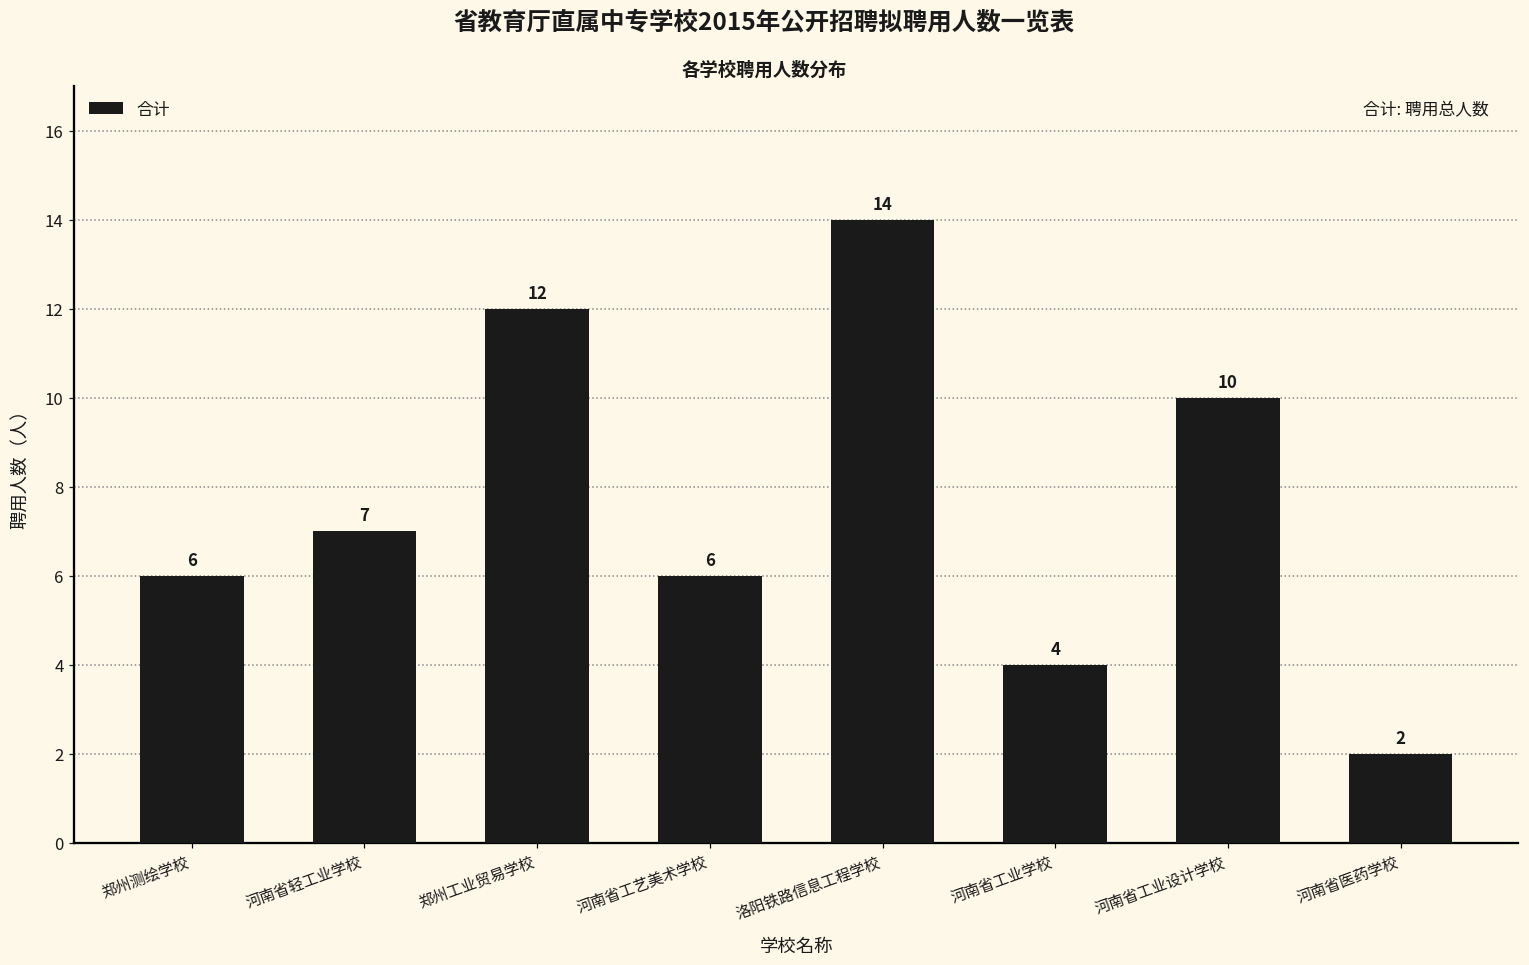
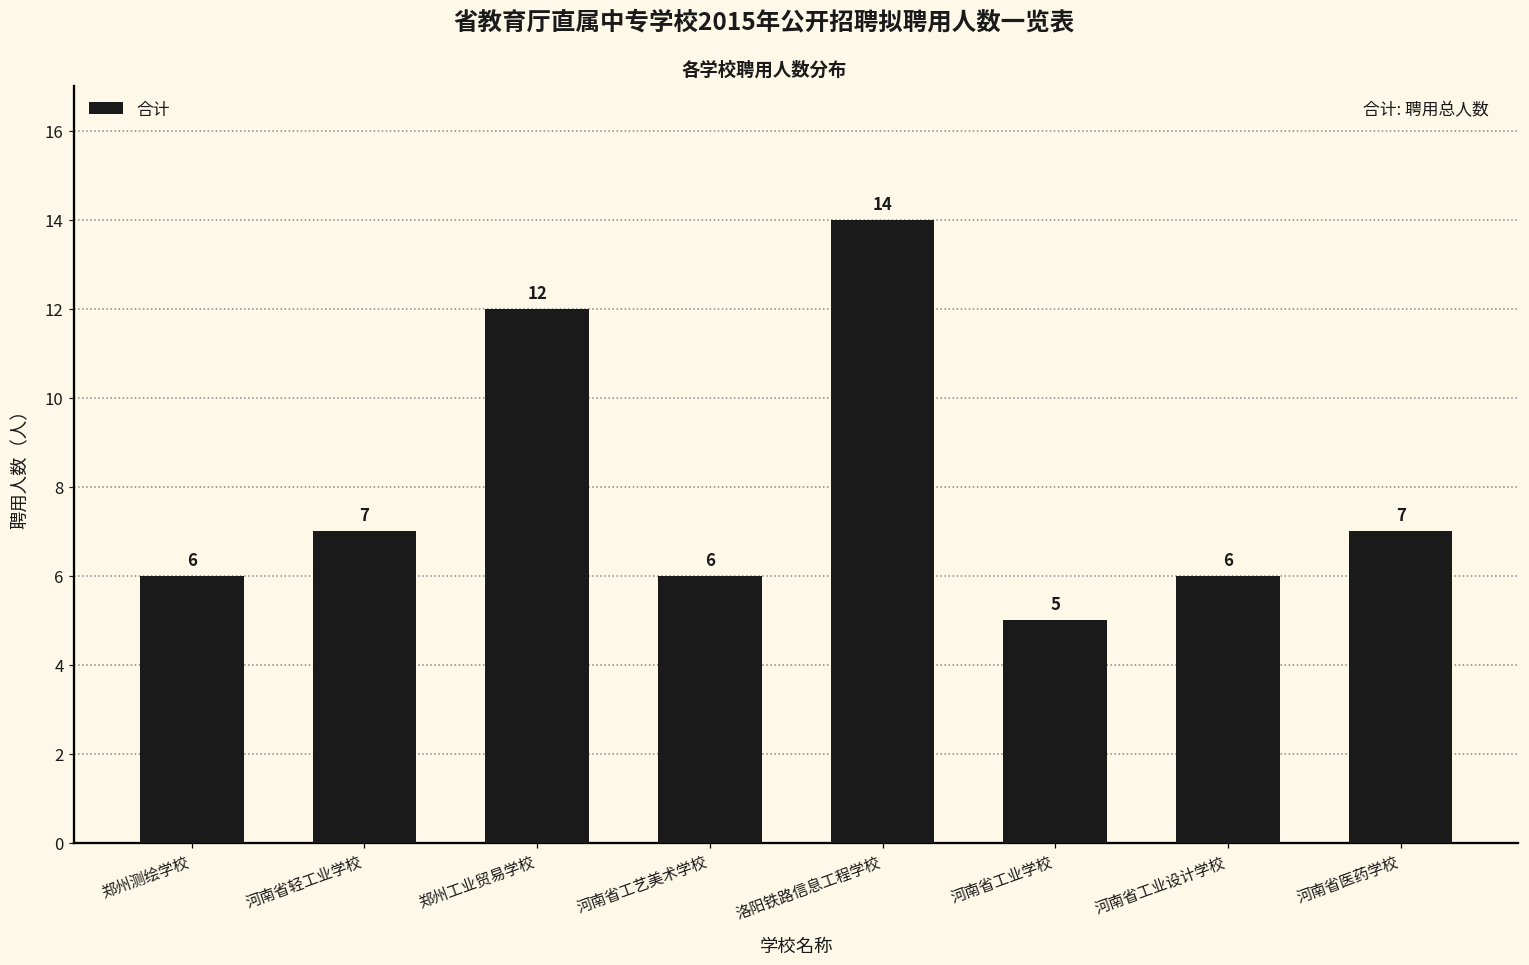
  {
    "郑州测绘学校": 6,
    "河南省轻工业学校": 7,
    "郑州工业贸易学校": 12,
    "河南省工艺美术学校": 6,
    "洛阳铁路信息工程学校": 14,
-   "河南省工业学校": 4,
-   "河南省工业设计学校": 10,
-   "河南省医药学校": 2
+   "河南省工业学校": 5,
+   "河南省工业设计学校": 6,
+   "河南省医药学校": 7
  }
